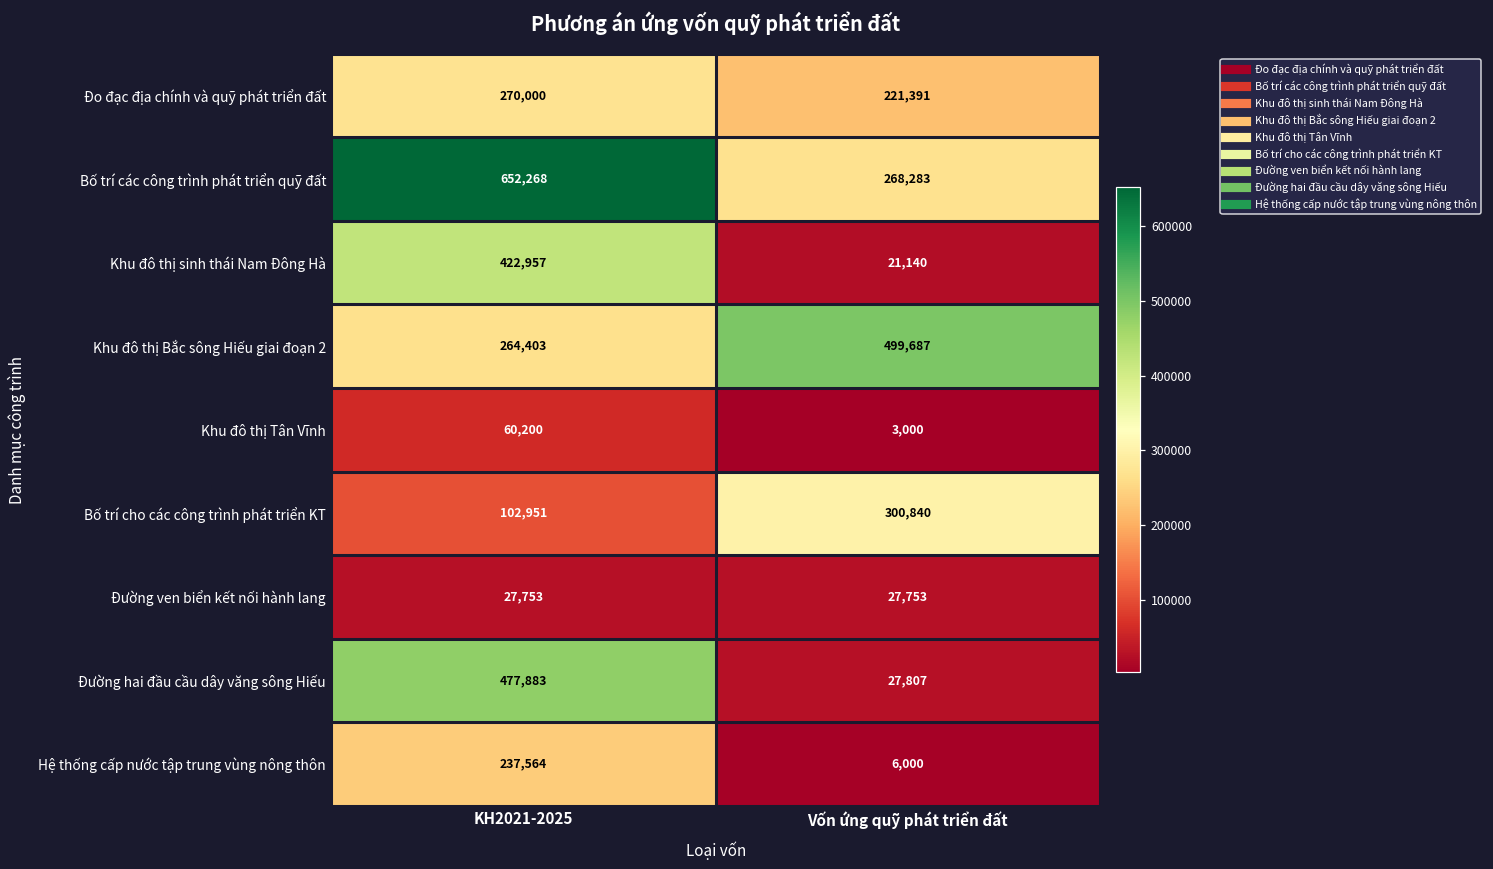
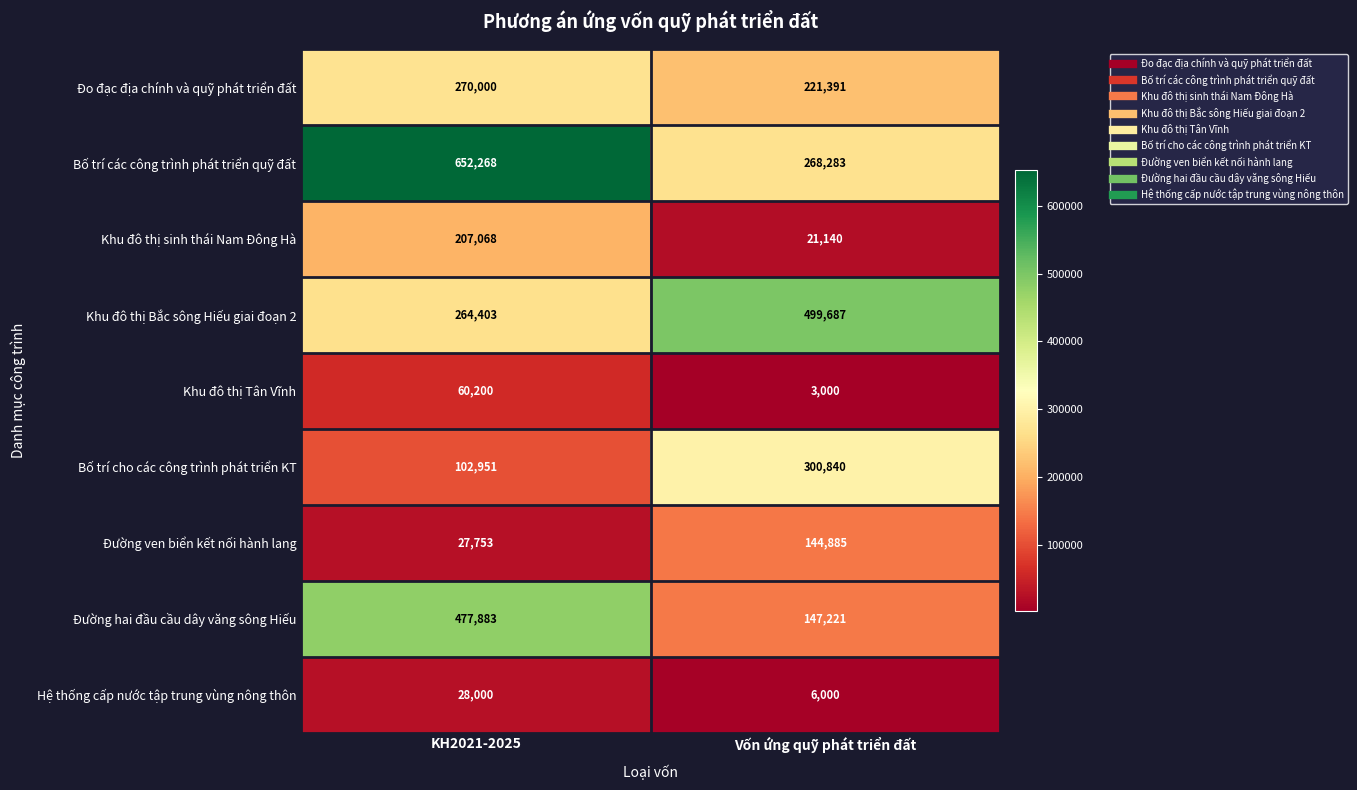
  {
    "Đo đạc địa chính và quỹ phát triển đất": {
      "KH2021-2025": "270,000",
      "Vốn ứng quỹ phát triển đất": "221,391"
    },
    "Bố trí các công trình phát triển quỹ đất": {
      "KH2021-2025": "652,268",
      "Vốn ứng quỹ phát triển đất": "268,283"
    },
    "Khu đô thị sinh thái Nam Đông Hà": {
-     "KH2021-2025": "422,957",
+     "KH2021-2025": "207,068",
      "Vốn ứng quỹ phát triển đất": "21,140"
    },
    "Khu đô thị Bắc sông Hiếu giai đoạn 2": {
      "KH2021-2025": "264,403",
      "Vốn ứng quỹ phát triển đất": "499,687"
    },
    "Khu đô thị Tân Vĩnh": {
      "KH2021-2025": "60,200",
      "Vốn ứng quỹ phát triển đất": "3,000"
    },
    "Bố trí cho các công trình phát triển KT": {
      "KH2021-2025": "102,951",
      "Vốn ứng quỹ phát triển đất": "300,840"
    },
    "Đường ven biển kết nối hành lang": {
      "KH2021-2025": "27,753",
-     "Vốn ứng quỹ phát triển đất": "27,753"
+     "Vốn ứng quỹ phát triển đất": "144,885"
    },
    "Đường hai đầu cầu dây văng sông Hiếu": {
      "KH2021-2025": "477,883",
-     "Vốn ứng quỹ phát triển đất": "27,807"
+     "Vốn ứng quỹ phát triển đất": "147,221"
    },
    "Hệ thống cấp nước tập trung vùng nông thôn": {
-     "KH2021-2025": "237,564",
+     "KH2021-2025": "28,000",
      "Vốn ứng quỹ phát triển đất": "6,000"
    }
  }
